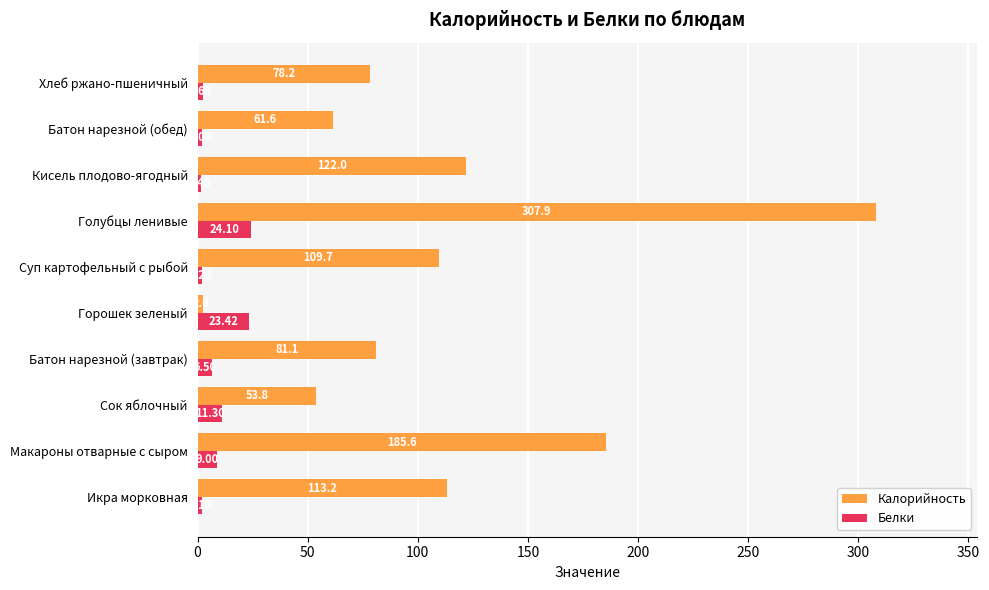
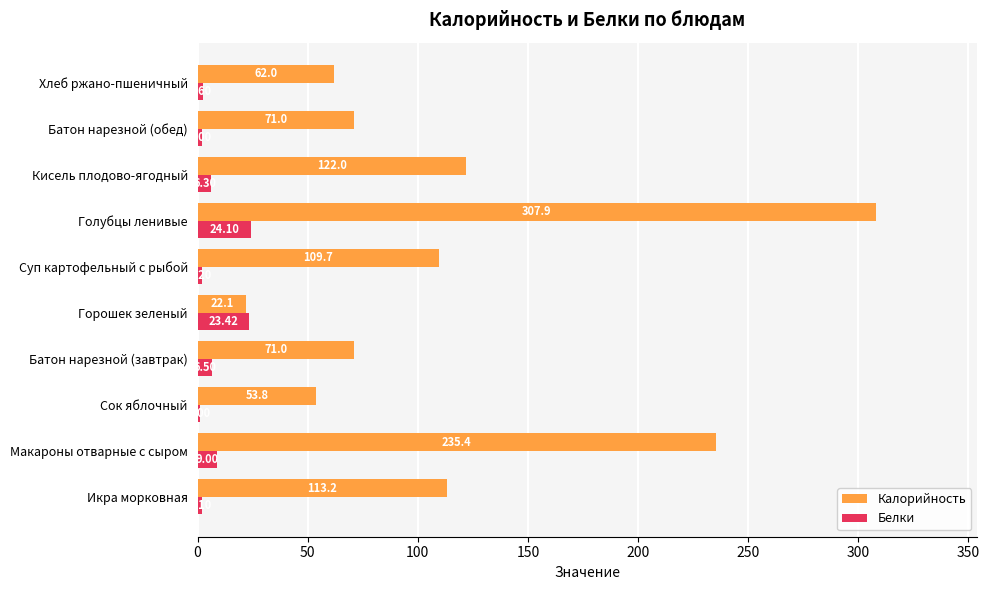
  {
    "Калорийность": {
-     "Хлеб ржано-пшеничный": 78.2,
-     "Батон нарезной (обед)": 61.6,
+     "Хлеб ржано-пшеничный": 62.0,
+     "Батон нарезной (обед)": 71.0,
      "Кисель плодово-ягодный": 122.0,
      "Голубцы ленивые": 307.9,
      "Суп картофельный с рыбой": 109.7,
-     "Горошек зеленый": 3,
-     "Батон нарезной (завтрак)": 81.1,
+     "Горошек зеленый": 22,
+     "Батон нарезной (завтрак)": 71.0,
      "Сок яблочный": 53.8,
-     "Макароны отварные с сыром": 185.6,
+     "Макароны отварные с сыром": 235.4,
      "Икра морковная": 113.2
    },
    "Белки": {
      "Хлеб ржано-пшеничный": 3,
      "Батон нарезной (обед)": 2,
-     "Кисель плодово-ягодный": 1,
+     "Кисель плодово-ягодный": 6,
      "Суп картофельный с рыбой": 2,
-     "Сок яблочный": 11,
+     "Сок яблочный": 1,
      "Икра морковная": 2
    }
  }
